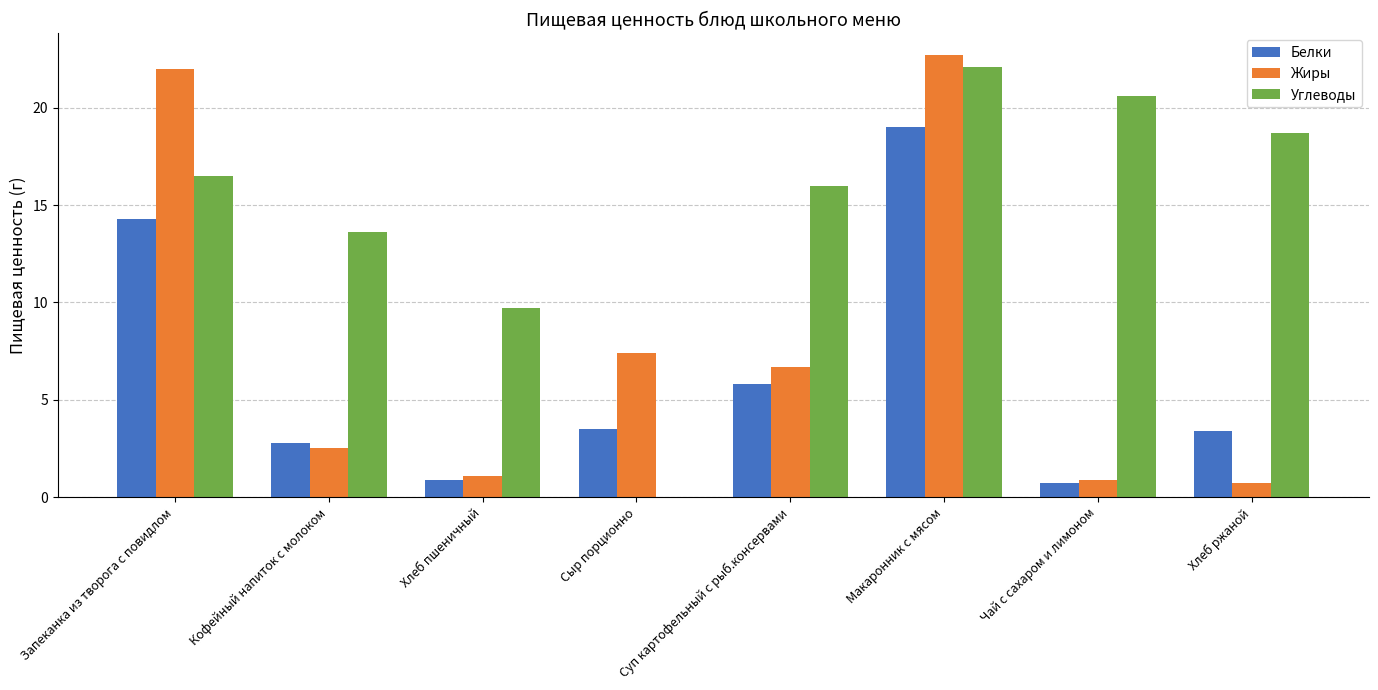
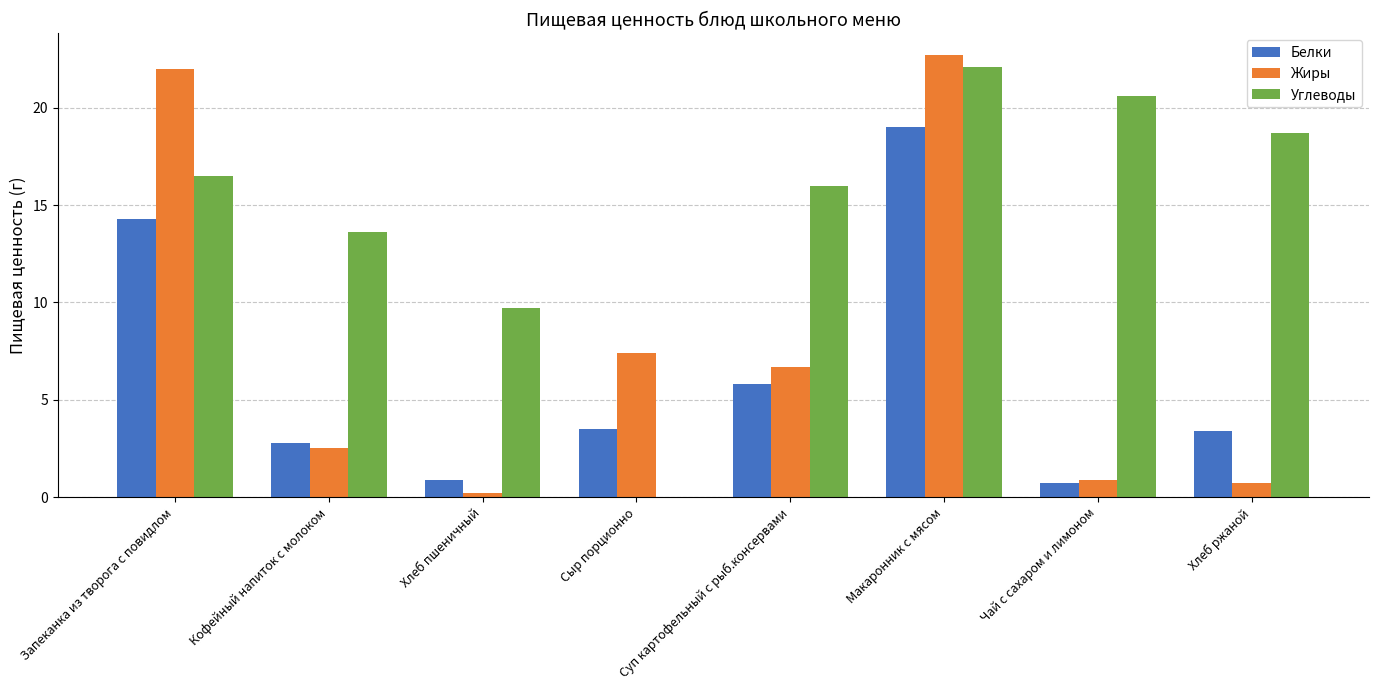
  {
    "Белки": {
      "Запеканка из творога с повидлом": 14.3,
      "Кофейный напиток с молоком": 2.8,
      "Хлеб пшеничный": 0.9,
      "Сыр порционно": 3.5,
      "Суп картофельный с рыб.консервами": 5.8,
      "Макаронник с мясом": 19.0,
      "Чай с сахаром и лимоном": 0.7,
      "Хлеб ржаной": 3.4
    },
    "Жиры": {
      "Запеканка из творога с повидлом": 22.0,
      "Кофейный напиток с молоком": 2.5,
-     "Хлеб пшеничный": 1.1,
+     "Хлеб пшеничный": 0.2,
      "Сыр порционно": 7.4,
      "Суп картофельный с рыб.консервами": 6.7,
      "Макаронник с мясом": 22.7,
      "Чай с сахаром и лимоном": 0.9,
      "Хлеб ржаной": 0.7
    },
    "Углеводы": {
      "Запеканка из творога с повидлом": 16.5,
      "Кофейный напиток с молоком": 13.6,
      "Хлеб пшеничный": 9.7,
      "Сыр порционно": 0.0,
      "Суп картофельный с рыб.консервами": 16.0,
      "Макаронник с мясом": 22.1,
      "Чай с сахаром и лимоном": 20.6,
      "Хлеб ржаной": 18.7
    }
  }
